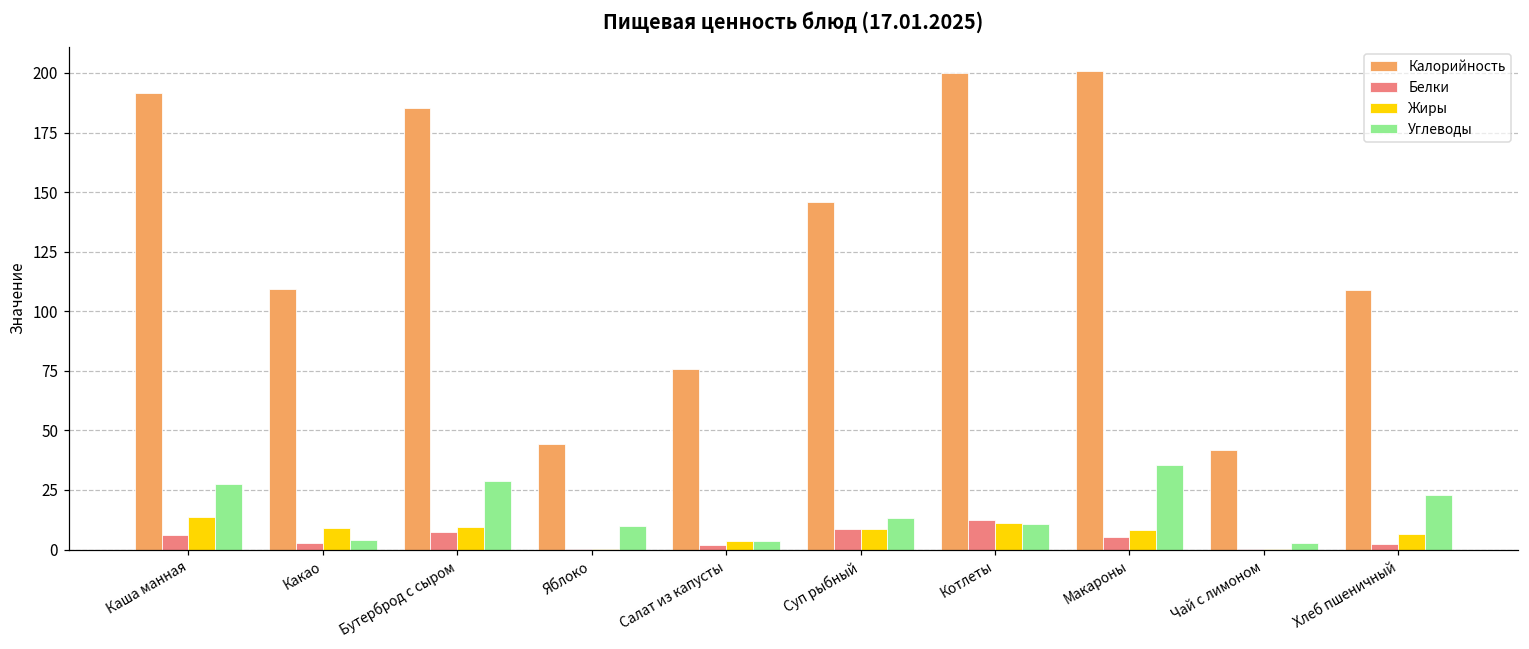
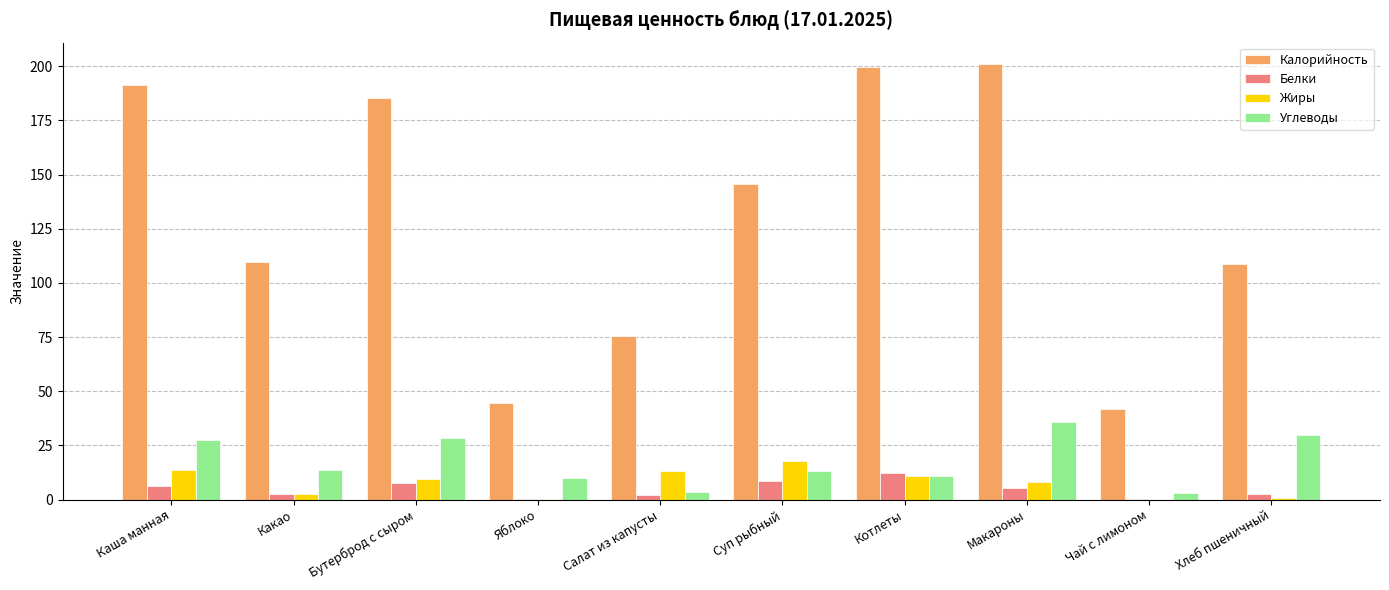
  {
    "Жиры": {
      "Каша манная": 14,
-     "Какао": 9,
+     "Какао": 3,
      "Бутерброд с сыром": 9,
-     "Салат из капусты": 4,
-     "Суп рыбный": 8,
+     "Салат из капусты": 13,
+     "Суп рыбный": 18,
      "Котлеты": 11,
      "Макароны": 8,
-     "Хлеб пшеничный": 6
+     "Хлеб пшеничный": 1
    },
    "Углеводы": {
      "Каша манная": 27,
-     "Какао": 4,
+     "Какао": 14,
      "Бутерброд с сыром": 29,
      "Яблоко": 10,
      "Салат из капусты": 4,
      "Суп рыбный": 13,
      "Котлеты": 11,
      "Макароны": 36,
      "Чай с лимоном": 3,
-     "Хлеб пшеничный": 23
+     "Хлеб пшеничный": 30
    }
  }
